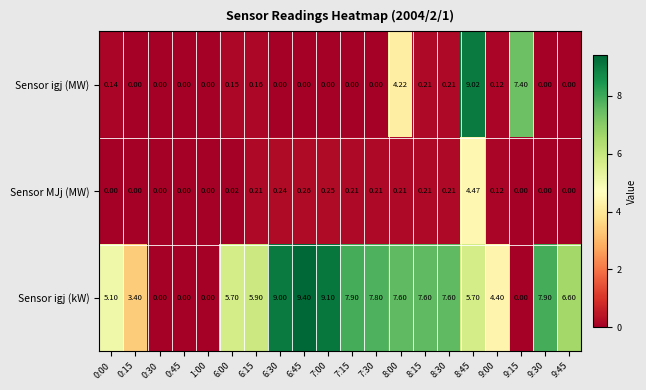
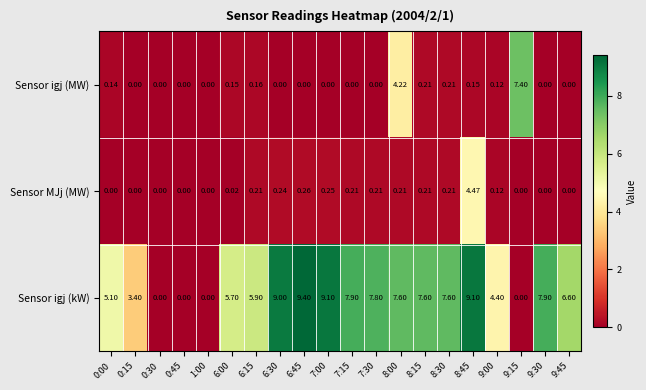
  {
    "Sensor igj (MW)": {
      "0:00": 0.14,
      "0:15": 0.00,
      "0:30": 0.00,
      "0:45": 0.00,
      "1:00": 0.00,
      "6:00": 0.15,
      "6:15": 0.16,
      "6:30": 0.00,
      "6:45": 0.00,
      "7:00": 0.00,
      "7:15": 0.00,
      "7:30": 0.00,
      "8:00": 4.22,
      "8:15": 0.21,
      "8:30": 0.21,
-     "8:45": 9.02,
+     "8:45": 0.15,
      "9:00": 0.12,
      "9:15": 7.40,
      "9:30": 0.00,
      "9:45": 0.00
    },
    "Sensor MJj (MW)": {
      "0:00": 0.00,
      "0:15": 0.00,
      "0:30": 0.00,
      "0:45": 0.00,
      "1:00": 0.00,
      "6:00": 0.02,
      "6:15": 0.21,
      "6:30": 0.24,
      "6:45": 0.26,
      "7:00": 0.25,
      "7:15": 0.21,
      "7:30": 0.21,
      "8:00": 0.21,
      "8:15": 0.21,
      "8:30": 0.21,
      "8:45": 4.47,
      "9:00": 0.12,
      "9:15": 0.00,
      "9:30": 0.00,
      "9:45": 0.00
    },
    "Sensor igj (kW)": {
      "0:00": 5.10,
      "0:15": 3.40,
      "0:30": 0.00,
      "0:45": 0.00,
      "1:00": 0.00,
      "6:00": 5.70,
      "6:15": 5.90,
      "6:30": 9.00,
      "6:45": 9.40,
      "7:00": 9.10,
      "7:15": 7.90,
      "7:30": 7.80,
      "8:00": 7.60,
      "8:15": 7.60,
      "8:30": 7.60,
-     "8:45": 5.70,
+     "8:45": 9.10,
      "9:00": 4.40,
      "9:15": 0.00,
      "9:30": 7.90,
      "9:45": 6.60
    }
  }
